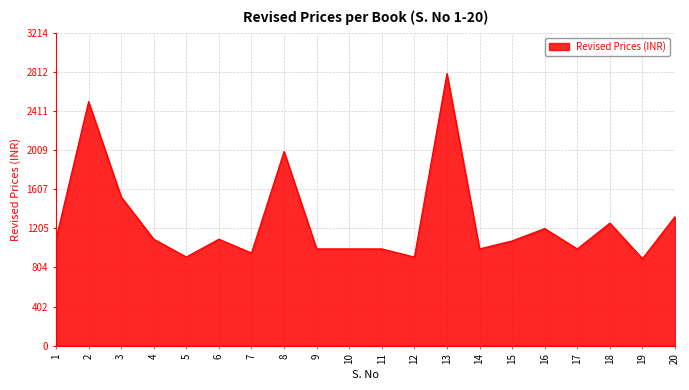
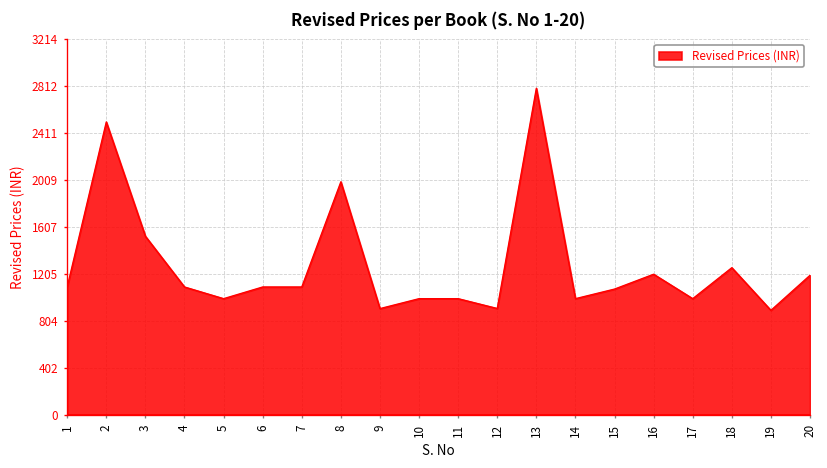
  {
    "1": 1100,
    "2": 2500,
    "3": 1500,
    "4": 1100,
-   "5": 900,
+   "5": 1000,
    "6": 1100,
-   "7": 1000,
+   "7": 1100,
    "8": 2000,
-   "9": 1000,
+   "9": 900,
    "10": 1000,
    "11": 1000,
    "12": 900,
    "13": 2800,
    "14": 1000,
    "15": 1100,
    "16": 1200,
    "17": 1000,
    "18": 1300,
    "19": 900,
-   "20": 1300
+   "20": 1200
  }
